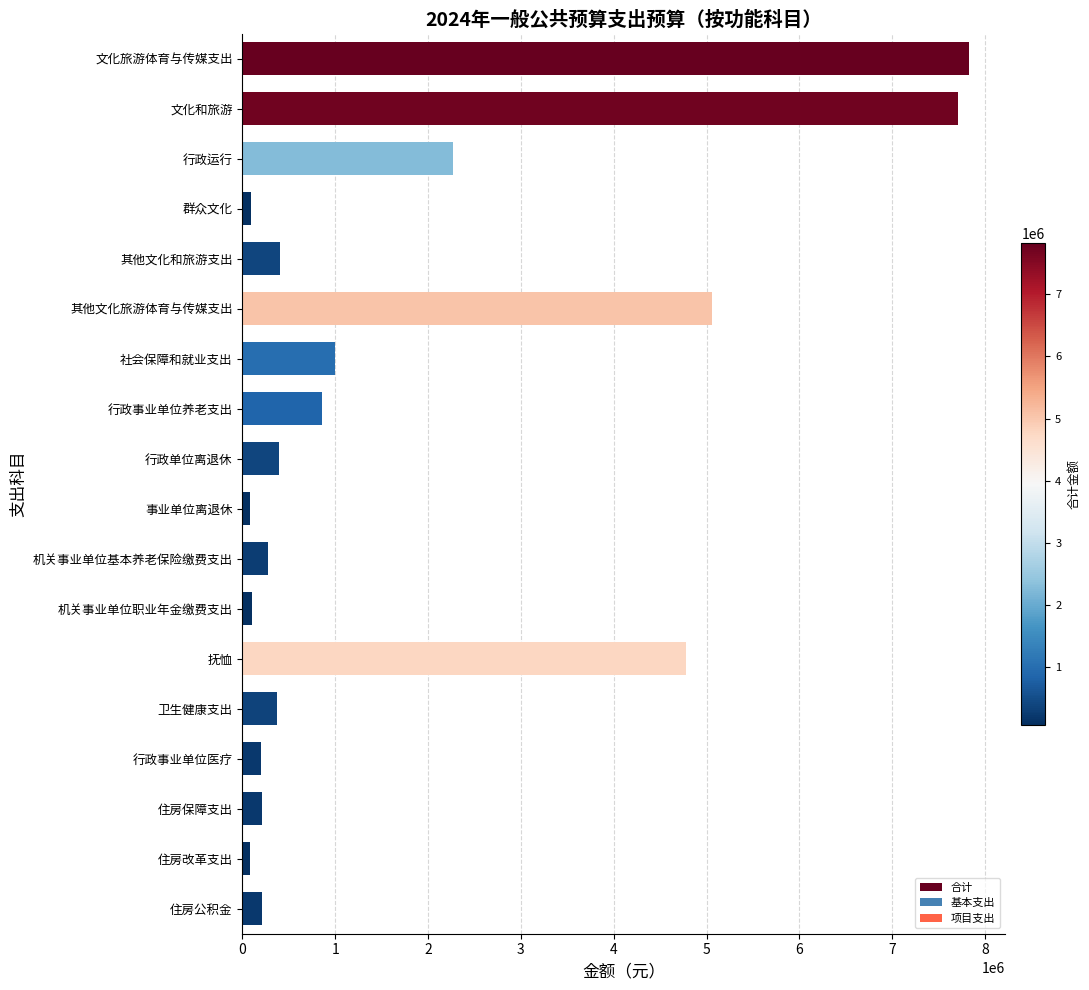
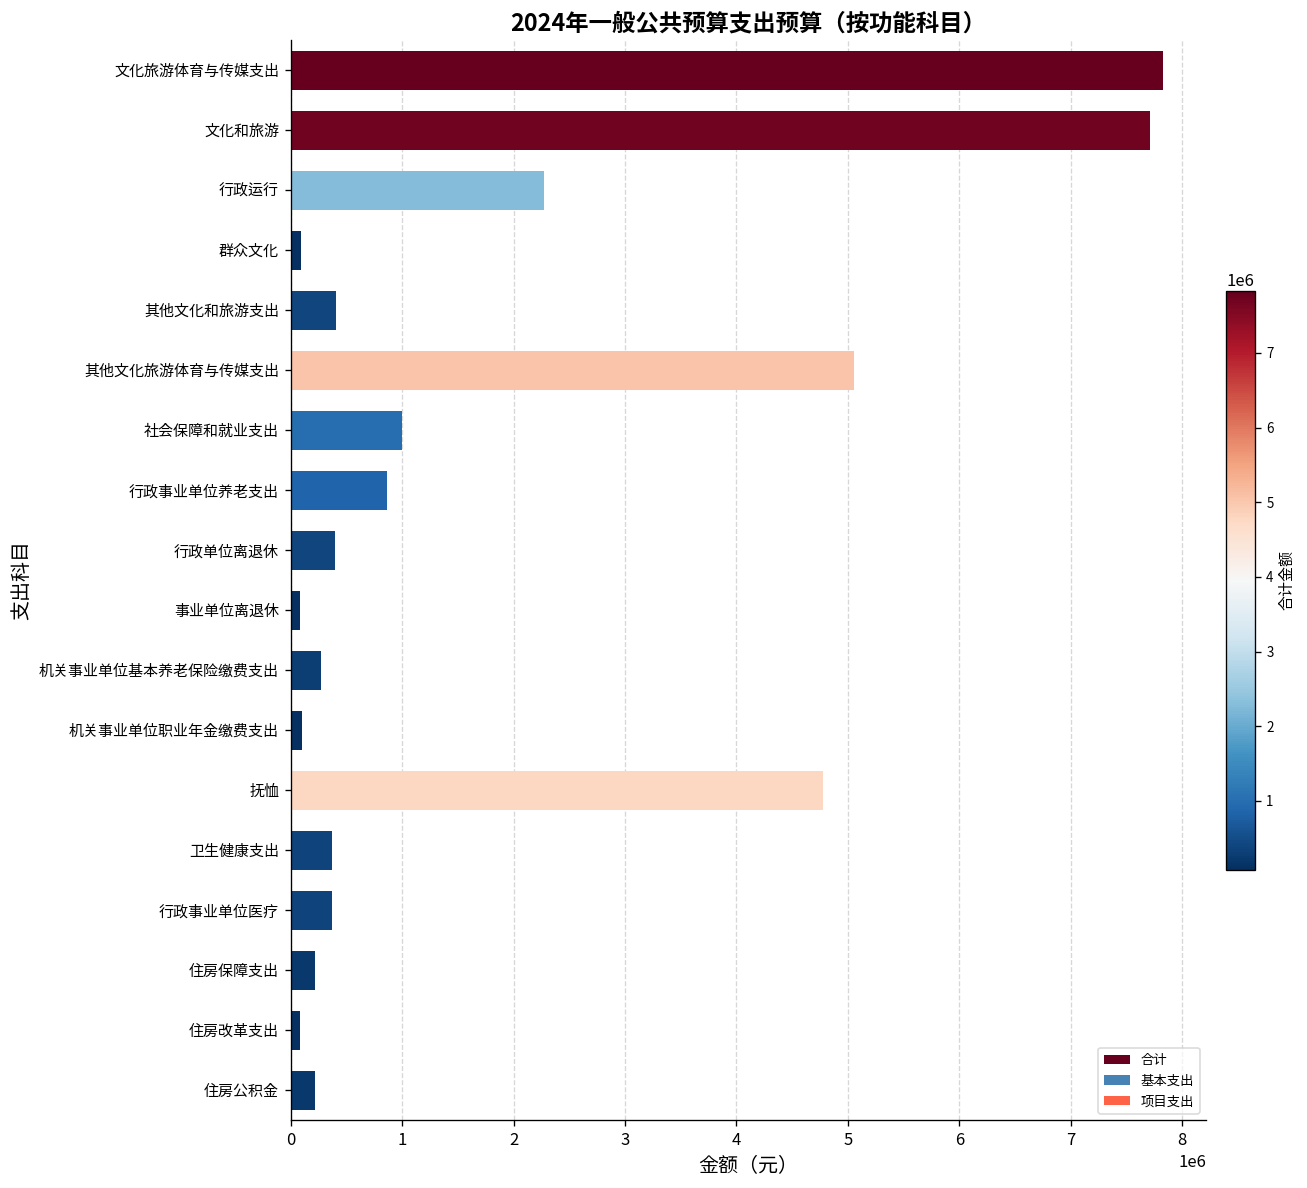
  {
    "合计": {
      "文化旅游体育与传媒支出": 7800000,
      "文化和旅游": 7700000,
      "行政运行": 2300000,
      "群众文化": 100000,
      "其他文化和旅游支出": 400000,
      "其他文化旅游体育与传媒支出": 5100000,
      "社会保障和就业支出": 1000000,
      "行政事业单位养老支出": 900000,
      "行政单位离退休": 400000,
      "事业单位离退休": 100000,
      "机关事业单位基本养老保险缴费支出": 300000,
      "机关事业单位职业年金缴费支出": 100000,
      "抚恤": 4800000,
      "卫生健康支出": 400000,
-     "行政事业单位医疗": 200000,
+     "行政事业单位医疗": 400000,
      "住房保障支出": 200000,
      "住房改革支出": 100000,
      "住房公积金": 200000
    }
  }
